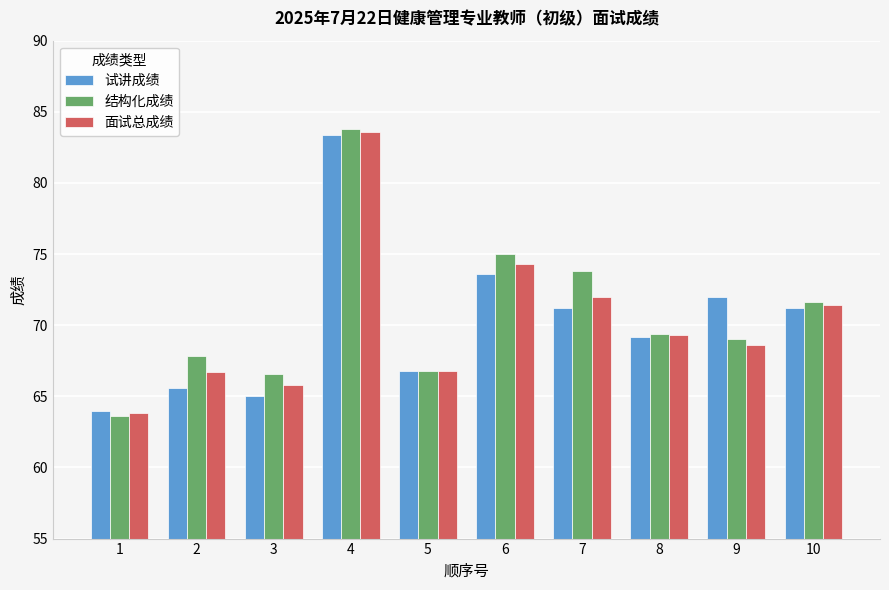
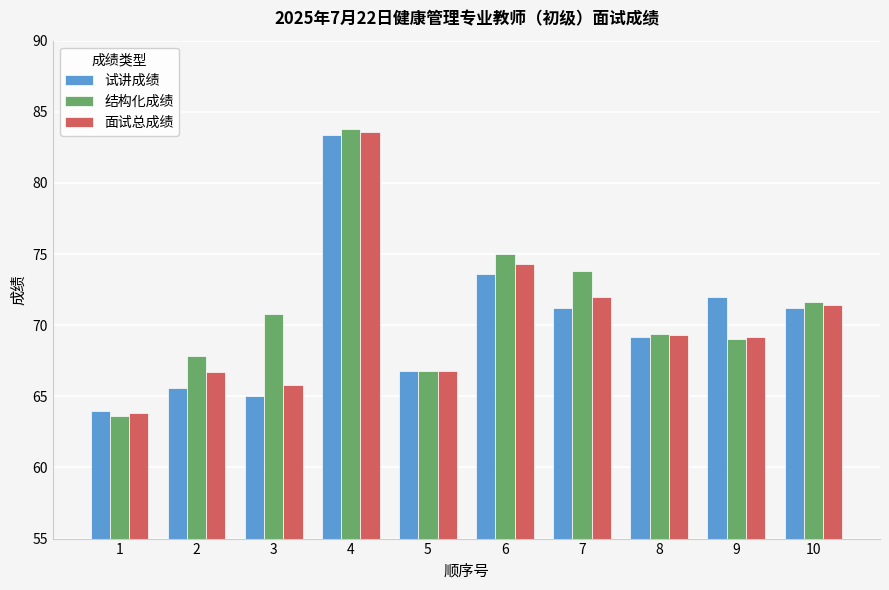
  {
    "试讲成绩": {
      "1": 64.0,
      "2": 65.6,
      "3": 65.0,
      "4": 83.4,
      "5": 66.8,
      "6": 73.6,
      "7": 71.2,
      "8": 69.2,
      "9": 72.0,
      "10": 71.2
    },
    "结构化成绩": {
      "1": 63.6,
      "2": 67.8,
-     "3": 66.6,
+     "3": 70.8,
      "4": 83.8,
      "5": 66.8,
      "6": 75.0,
      "7": 73.8,
      "8": 69.4,
      "9": 69.0,
      "10": 71.6
    },
    "面试总成绩": {
      "1": 63.8,
      "2": 66.7,
      "3": 65.8,
      "4": 83.6,
      "5": 66.8,
      "6": 74.3,
      "7": 72.0,
      "8": 69.3,
-     "9": 68.6,
+     "9": 69.2,
      "10": 71.4
    }
  }
